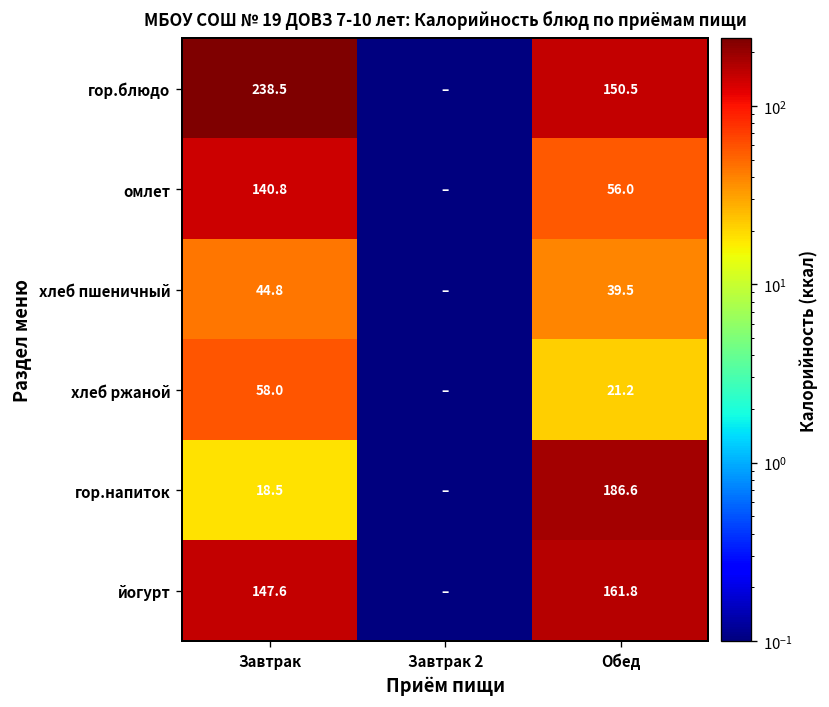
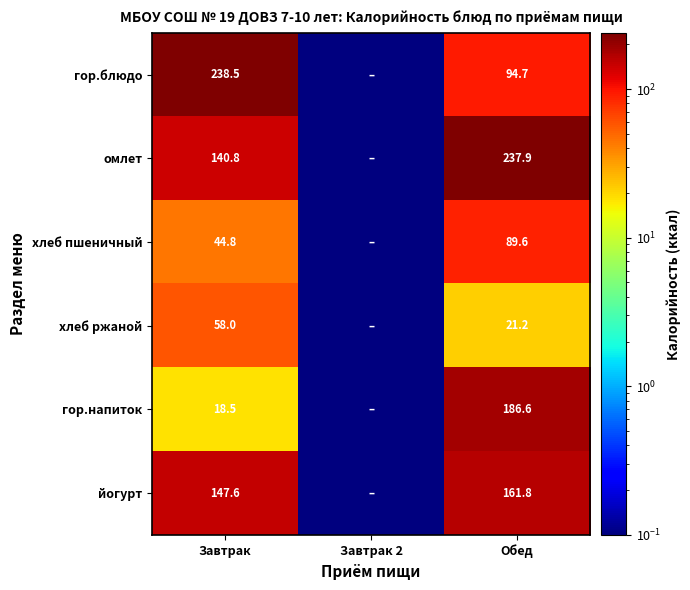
  {
    "гор.блюдо": {
      "Завтрак": 238.5,
-     "Обед": 150.5
+     "Обед": 94.7
    },
    "омлет": {
      "Завтрак": 140.8,
-     "Обед": 56.0
+     "Обед": 237.9
    },
    "хлеб пшеничный": {
      "Завтрак": 44.8,
-     "Обед": 39.5
+     "Обед": 89.6
    },
    "хлеб ржаной": {
      "Завтрак": 58.0,
      "Обед": 21.2
    },
    "гор.напиток": {
      "Завтрак": 18.5,
      "Обед": 186.6
    },
    "йогурт": {
      "Завтрак": 147.6,
      "Обед": 161.8
    }
  }
